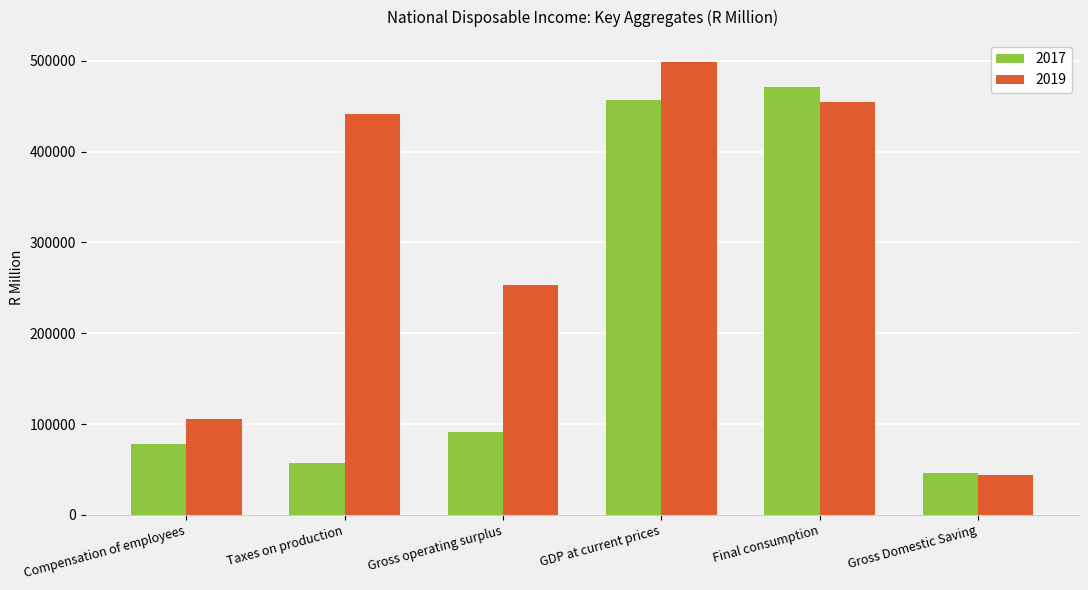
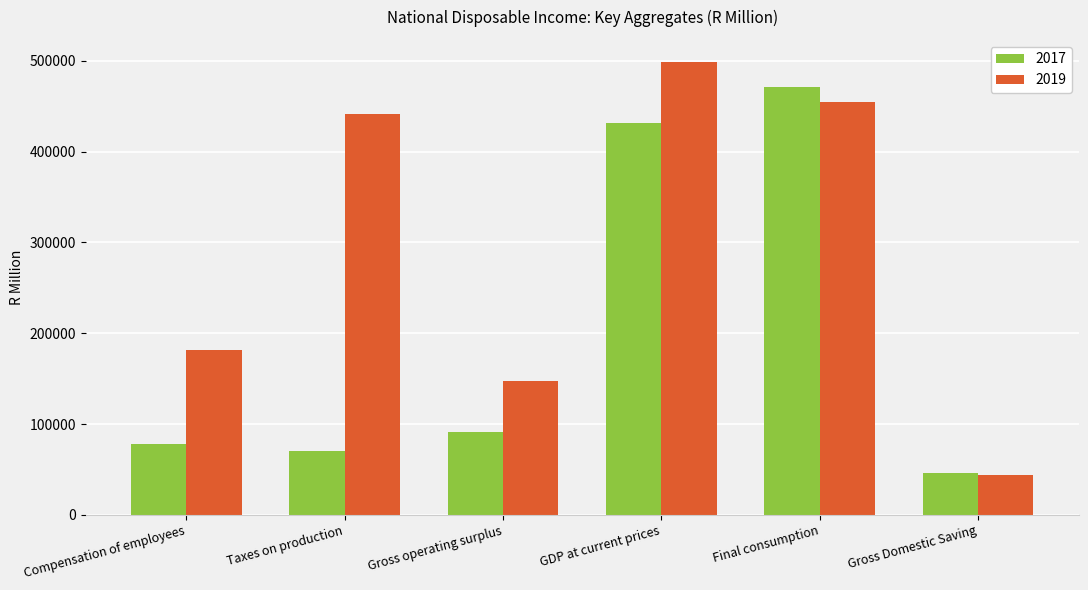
  {
    "2017": {
      "Compensation of employees": 80000,
-     "Taxes on production": 60000,
+     "Taxes on production": 70000,
      "Gross operating surplus": 90000,
-     "GDP at current prices": 460000,
+     "GDP at current prices": 430000,
      "Final consumption": 470000,
      "Gross Domestic Saving": 50000
    },
    "2019": {
-     "Compensation of employees": 110000,
+     "Compensation of employees": 180000,
      "Taxes on production": 440000,
-     "Gross operating surplus": 250000,
+     "Gross operating surplus": 150000,
      "GDP at current prices": 500000,
      "Final consumption": 450000,
      "Gross Domestic Saving": 40000
    }
  }
